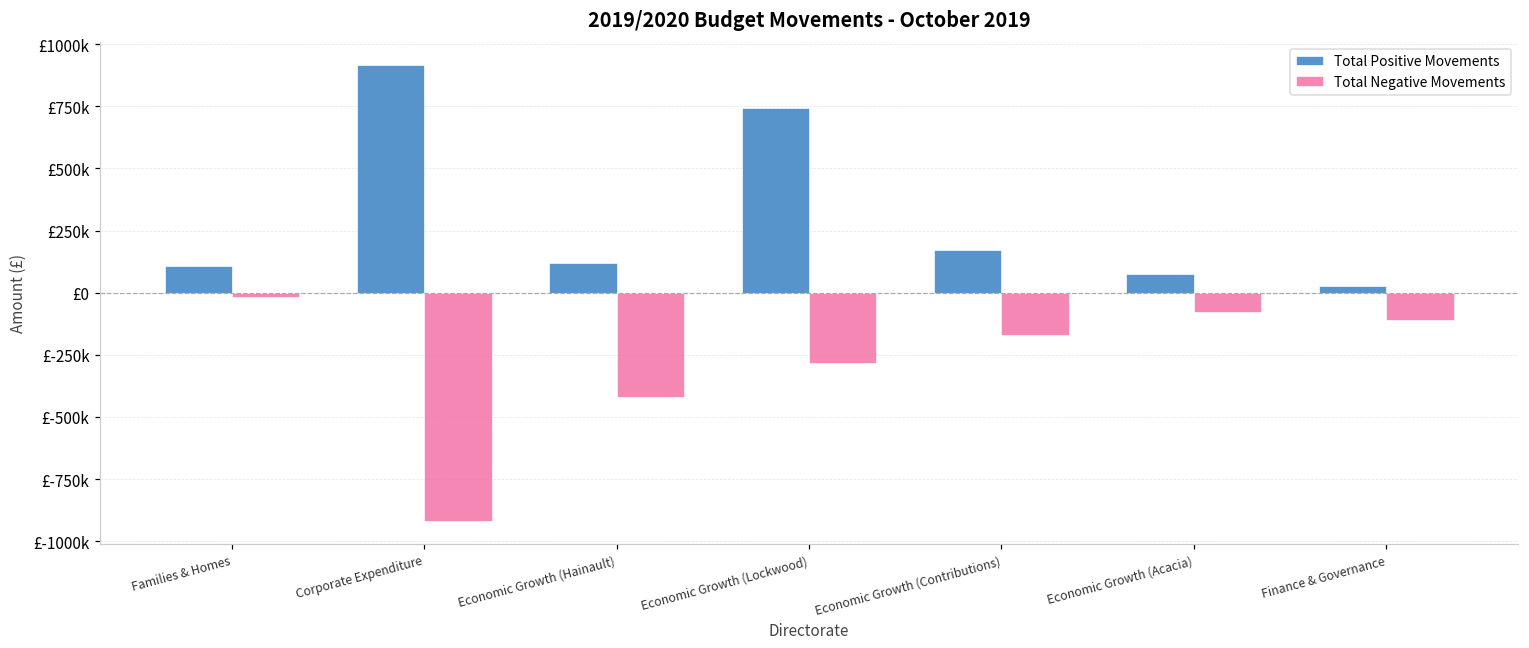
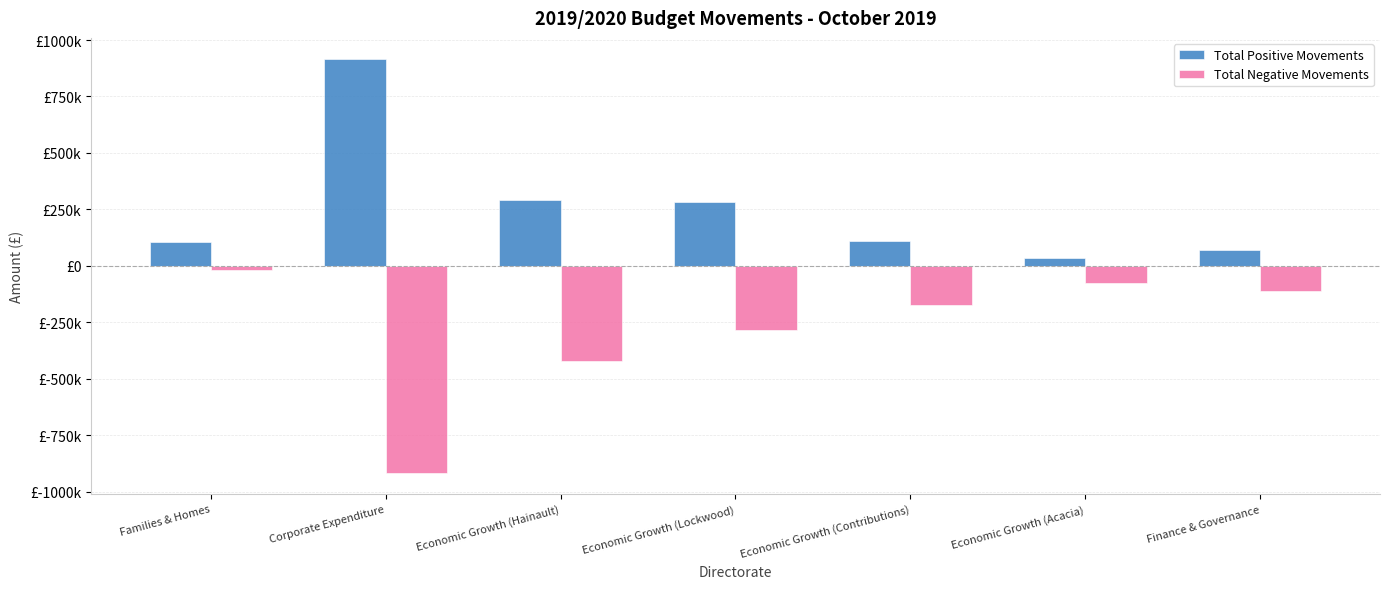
  {
    "Total Positive Movements": {
      "Families & Homes": "£110000",
      "Corporate Expenditure": "£920000",
-     "Economic Growth (Hainault)": "£120000",
-     "Economic Growth (Lockwood)": "£740000",
-     "Economic Growth (Contributions)": "£170000",
-     "Economic Growth (Acacia)": "£80000",
-     "Finance & Governance": "£30000"
+     "Economic Growth (Hainault)": "£290000",
+     "Economic Growth (Lockwood)": "£290000",
+     "Economic Growth (Contributions)": "£110000",
+     "Economic Growth (Acacia)": "£30000",
+     "Finance & Governance": "£70000"
    },
    "Total Negative Movements": {
      "Families & Homes": "£-20000",
      "Corporate Expenditure": "£-920000",
      "Economic Growth (Hainault)": "£-420000",
      "Economic Growth (Lockwood)": "£-290000",
      "Economic Growth (Contributions)": "£-170000",
      "Economic Growth (Acacia)": "£-80000",
      "Finance & Governance": "£-110000"
    }
  }
